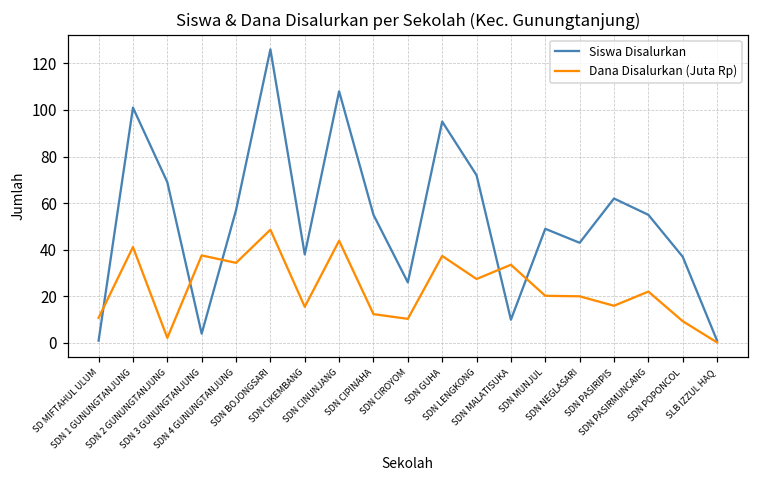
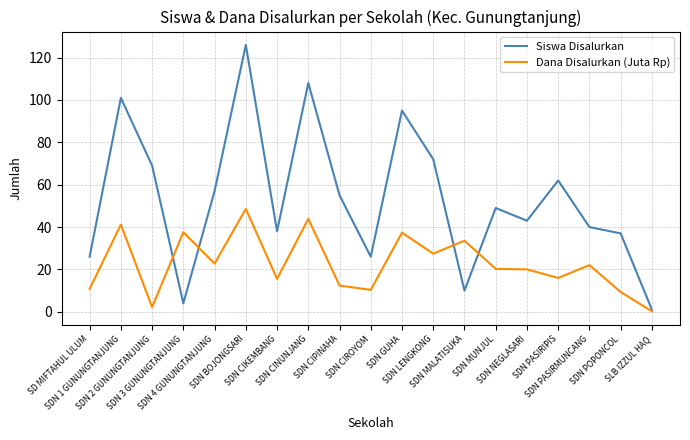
  {
    "Siswa Disalurkan": {
-     "SD MIFTAHUL ULUM": 1,
+     "SD MIFTAHUL ULUM": 26,
      "SDN 1 GUNUNGTANJUNG": 101,
      "SDN 2 GUNUNGTANJUNG": 69,
      "SDN 3 GUNUNGTANJUNG": 4,
      "SDN 4 GUNUNGTANJUNG": 57,
      "SDN BOJONGSARI": 126,
      "SDN CIKEMBANG": 38,
      "SDN CINUNJANG": 108,
      "SDN CIPINAHA": 55,
      "SDN CIROYOM": 26,
      "SDN GUHA": 95,
      "SDN LENGKONG": 72,
      "SDN MALATISUKA": 10,
      "SDN MUNJUL": 49,
      "SDN NEGLASARI": 43,
      "SDN PASIRIPIS": 62,
-     "SDN PASIRMUNCANG": 55,
+     "SDN PASIRMUNCANG": 40,
      "SDN POPONCOL": 37
    },
    "Dana Disalurkan (Juta Rp)": {
      "SD MIFTAHUL ULUM": 11,
      "SDN 1 GUNUNGTANJUNG": 41,
      "SDN 2 GUNUNGTANJUNG": 2,
      "SDN 3 GUNUNGTANJUNG": 38,
-     "SDN 4 GUNUNGTANJUNG": 34,
+     "SDN 4 GUNUNGTANJUNG": 23,
      "SDN BOJONGSARI": 49,
      "SDN CIKEMBANG": 16,
      "SDN CINUNJANG": 44,
      "SDN CIPINAHA": 12,
      "SDN CIROYOM": 10,
      "SDN GUHA": 37,
      "SDN LENGKONG": 27,
      "SDN MALATISUKA": 34,
      "SDN MUNJUL": 20,
      "SDN NEGLASARI": 20,
      "SDN PASIRIPIS": 16,
      "SDN PASIRMUNCANG": 22,
      "SDN POPONCOL": 9
    }
  }
